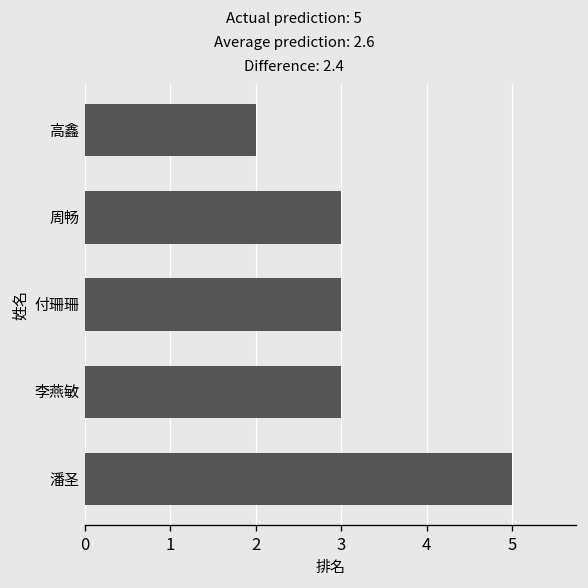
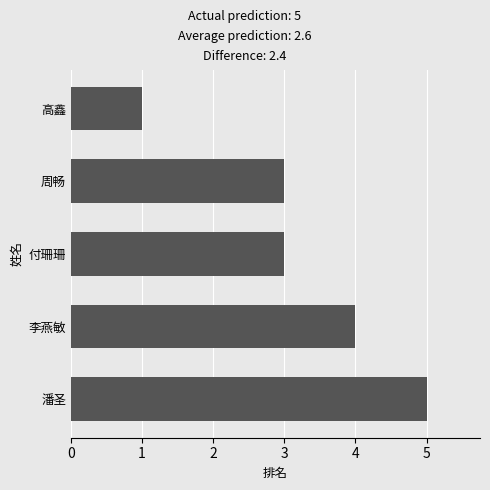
  {
-   "高鑫": 2,
+   "高鑫": 1,
    "周畅": 3,
    "付珊珊": 3,
-   "李燕敏": 3,
+   "李燕敏": 4,
    "潘圣": 5
  }
